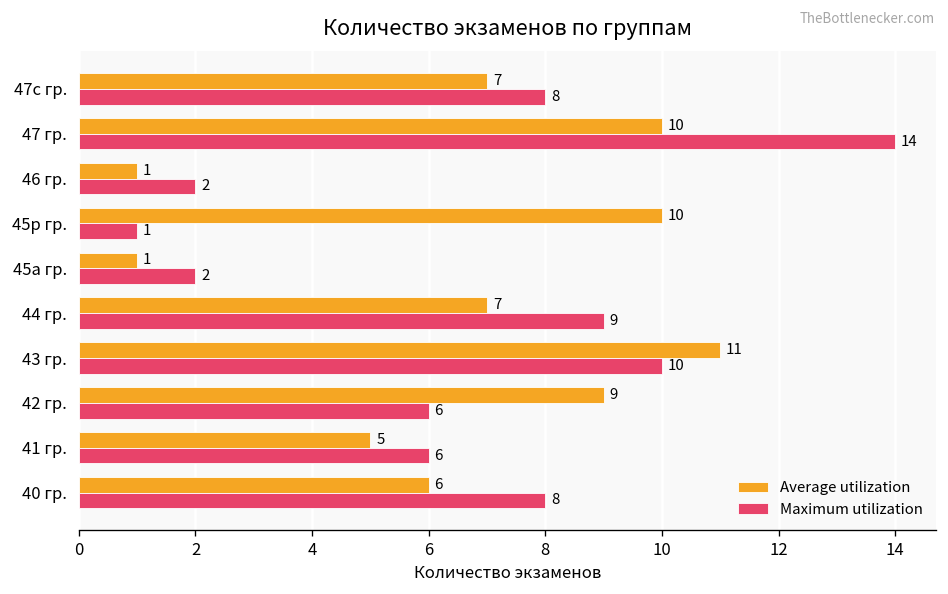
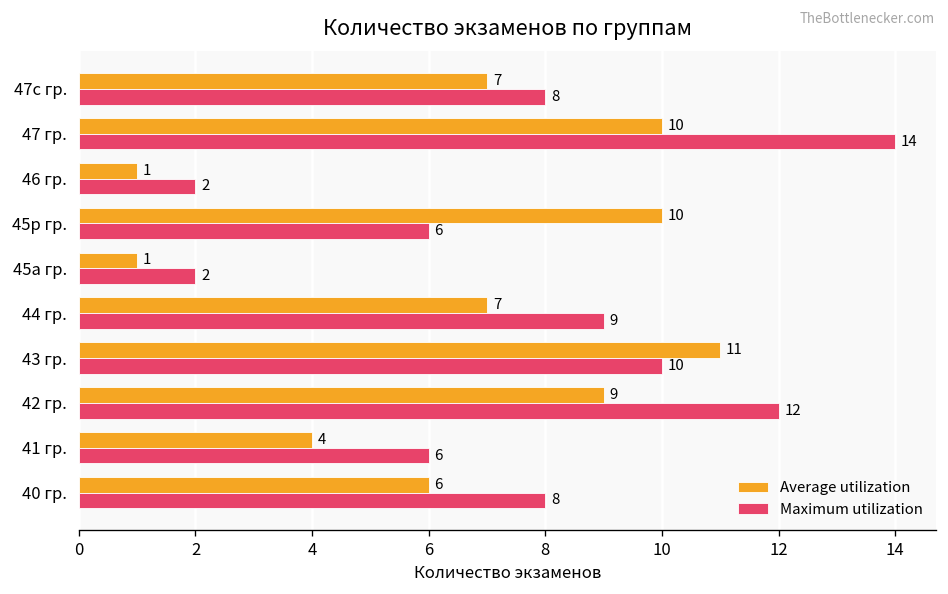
  {
    "Average utilization": {
      "47с гр.": 7,
      "47 гр.": 10,
      "46 гр.": 1,
      "45р гр.": 10,
      "45а гр.": 1,
      "44 гр.": 7,
      "43 гр.": 11,
      "42 гр.": 9,
-     "41 гр.": 5,
+     "41 гр.": 4,
      "40 гр.": 6
    },
    "Maximum utilization": {
      "47с гр.": 8,
      "47 гр.": 14,
      "46 гр.": 2,
-     "45р гр.": 1,
+     "45р гр.": 6,
      "45а гр.": 2,
      "44 гр.": 9,
      "43 гр.": 10,
-     "42 гр.": 6,
+     "42 гр.": 12,
      "41 гр.": 6,
      "40 гр.": 8
    }
  }
